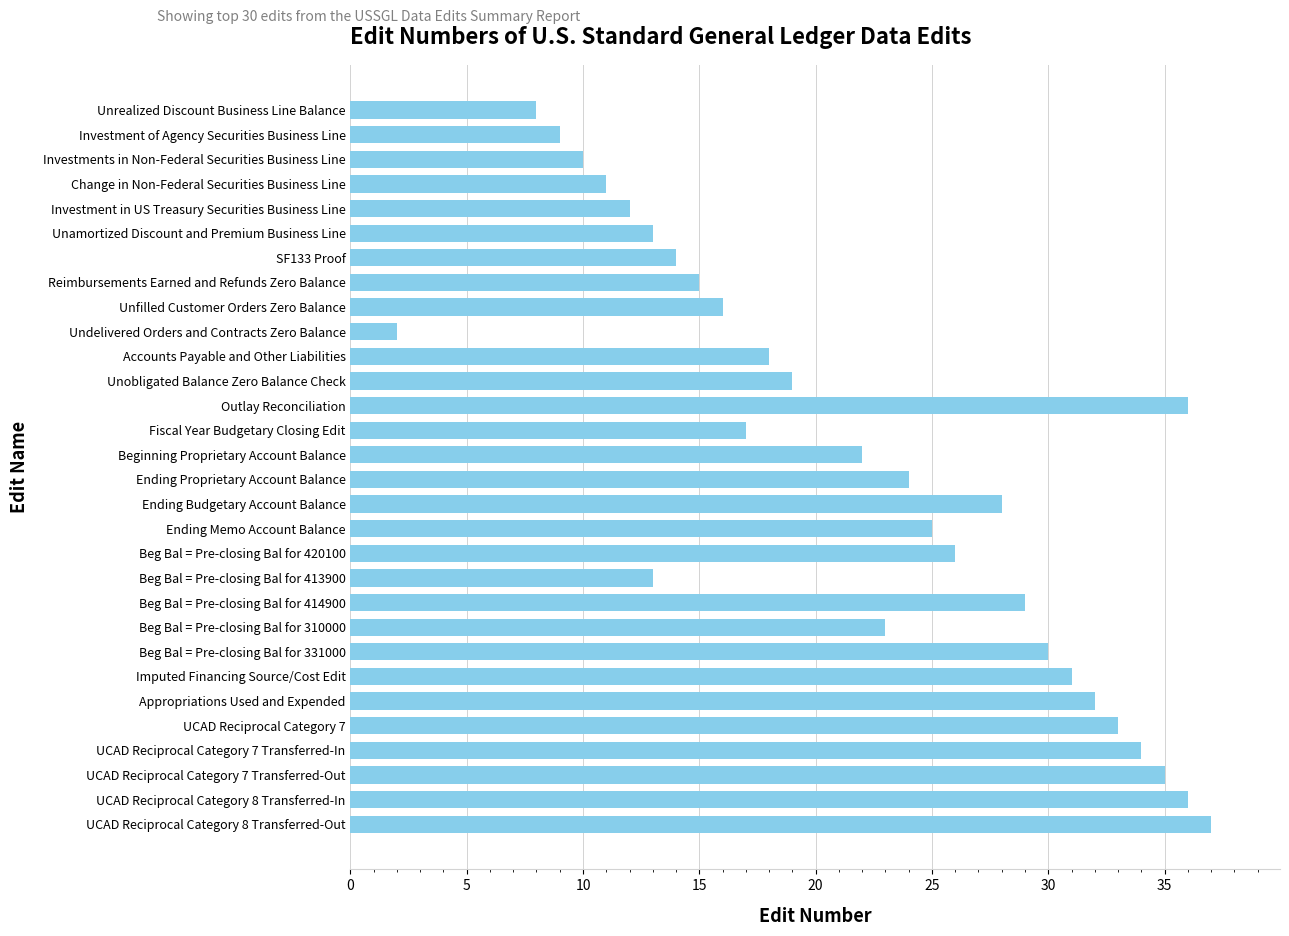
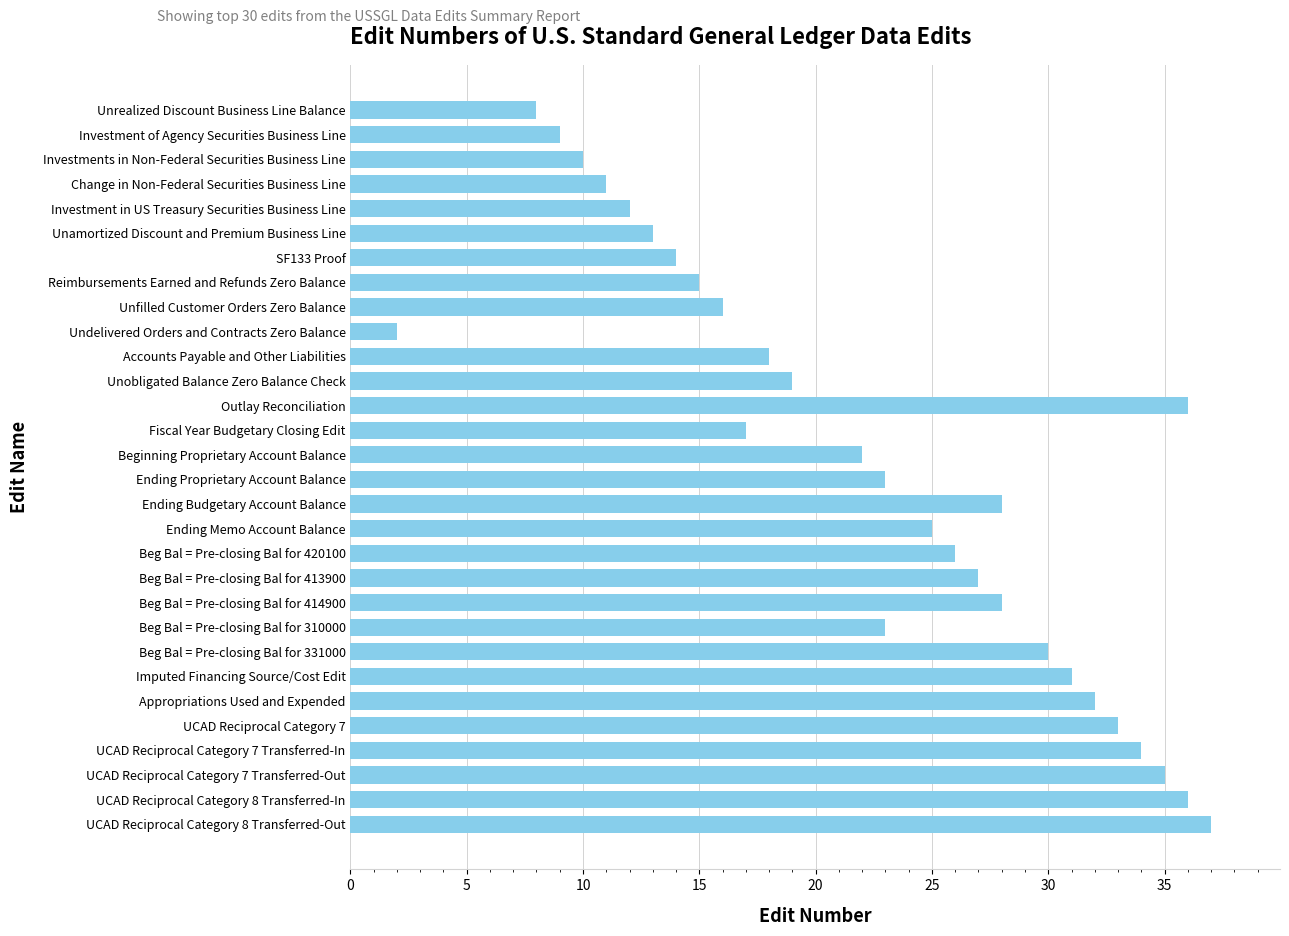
  {
    "Unrealized Discount Business Line Balance": 8,
    "Investment of Agency Securities Business Line": 9,
    "Investments in Non-Federal Securities Business Line": 10,
    "Change in Non-Federal Securities Business Line": 11,
    "Investment in US Treasury Securities Business Line": 12,
    "Unamortized Discount and Premium Business Line": 13,
    "SF133 Proof": 14,
    "Reimbursements Earned and Refunds Zero Balance": 15,
    "Unfilled Customer Orders Zero Balance": 16,
    "Undelivered Orders and Contracts Zero Balance": 2,
    "Accounts Payable and Other Liabilities": 18,
    "Unobligated Balance Zero Balance Check": 19,
    "Outlay Reconciliation": 36,
    "Fiscal Year Budgetary Closing Edit": 17,
    "Beginning Proprietary Account Balance": 22,
-   "Ending Proprietary Account Balance": 24,
+   "Ending Proprietary Account Balance": 23,
    "Ending Budgetary Account Balance": 28,
    "Ending Memo Account Balance": 25,
    "Beg Bal = Pre-closing Bal for 420100": 26,
-   "Beg Bal = Pre-closing Bal for 413900": 13,
-   "Beg Bal = Pre-closing Bal for 414900": 29,
+   "Beg Bal = Pre-closing Bal for 413900": 27,
+   "Beg Bal = Pre-closing Bal for 414900": 28,
    "Beg Bal = Pre-closing Bal for 310000": 23,
    "Beg Bal = Pre-closing Bal for 331000": 30,
    "Imputed Financing Source/Cost Edit": 31,
    "Appropriations Used and Expended": 32,
    "UCAD Reciprocal Category 7": 33,
    "UCAD Reciprocal Category 7 Transferred-In": 34,
    "UCAD Reciprocal Category 7 Transferred-Out": 35,
    "UCAD Reciprocal Category 8 Transferred-In": 36,
    "UCAD Reciprocal Category 8 Transferred-Out": 37
  }
